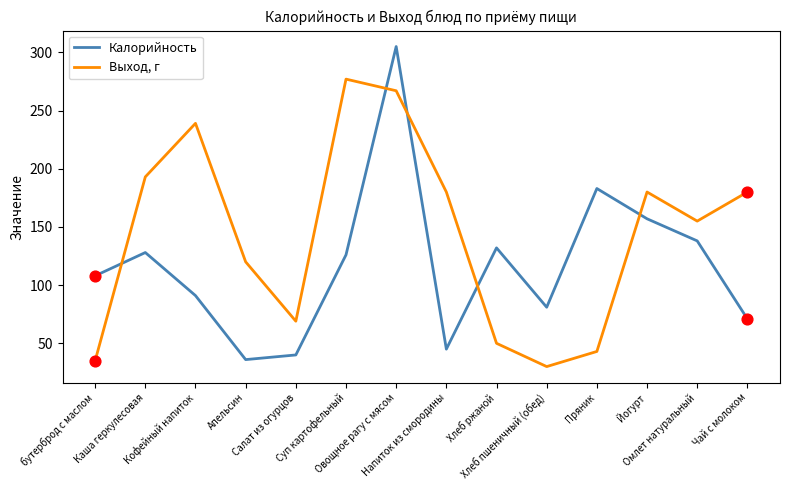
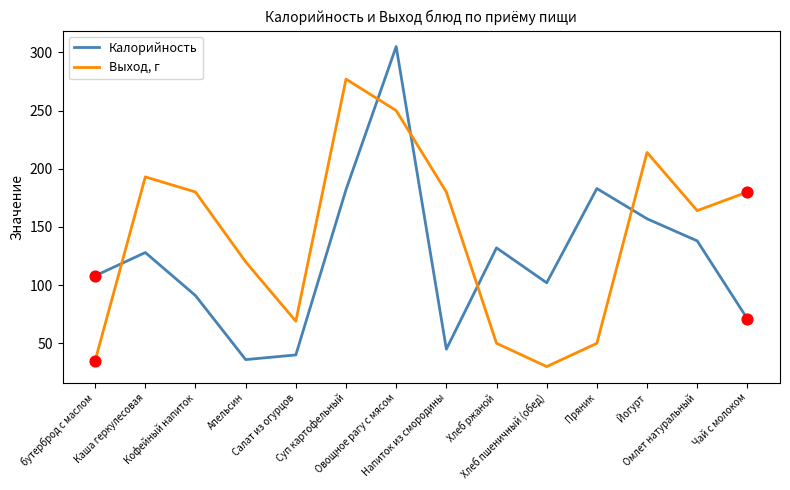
  {
    "Калорийность": {
      "Каша геркулесовая": 128,
      "Кофейный напиток": 91,
      "Апельсин": 36,
      "Салат из огурцов": 40,
-     "Суп картофельный": 126,
+     "Суп картофельный": 182,
      "Овощное рагу с мясом": 305,
      "Напиток из смородины": 45,
      "Хлеб ржаной": 132,
-     "Хлеб пшеничный (обед)": 81,
+     "Хлеб пшеничный (обед)": 102,
      "Пряник": 183,
      "Йогурт": 157,
      "Омлет натуральный": 138
    },
    "Выход, г": {
      "Каша геркулесовая": 193,
-     "Кофейный напиток": 239,
+     "Кофейный напиток": 180,
      "Апельсин": 120,
      "Салат из огурцов": 69,
      "Суп картофельный": 277,
-     "Овощное рагу с мясом": 267,
+     "Овощное рагу с мясом": 250,
      "Напиток из смородины": 180,
      "Хлеб ржаной": 50,
      "Хлеб пшеничный (обед)": 30,
-     "Пряник": 43,
-     "Йогурт": 180,
-     "Омлет натуральный": 155
+     "Пряник": 50,
+     "Йогурт": 214,
+     "Омлет натуральный": 164
    }
  }
